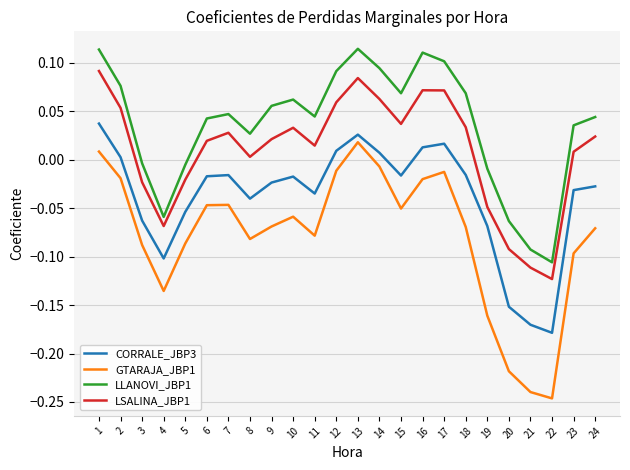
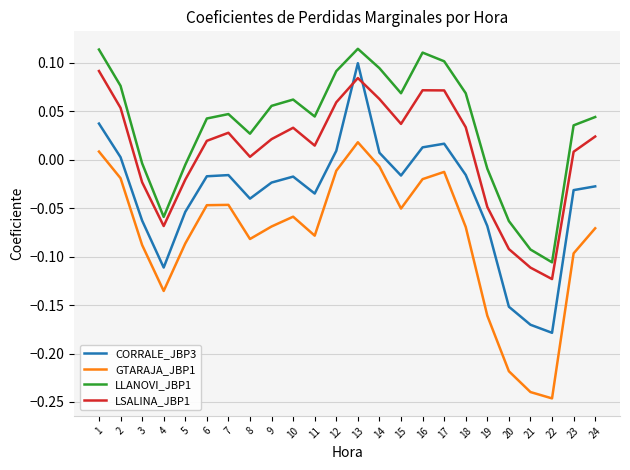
  {
    "CORRALE_JBP3": {
      "1": 0.04,
      "2": 0.00,
      "3": -0.06,
-     "4": -0.10,
+     "4": -0.11,
      "5": -0.05,
      "6": -0.02,
      "7": -0.02,
      "8": -0.04,
      "9": -0.02,
      "10": -0.02,
      "11": -0.03,
      "12": 0.01,
-     "13": 0.03,
+     "13": 0.10,
      "14": 0.01,
      "15": -0.02,
      "16": 0.01,
      "17": 0.02,
      "18": -0.02,
      "19": -0.07,
      "20": -0.15,
      "21": -0.17,
      "22": -0.18,
      "23": -0.03,
      "24": -0.03
    },
    "GTARAJA_JBP1": {
      "1": 0.01,
      "2": -0.02,
      "3": -0.09,
      "4": -0.14,
      "5": -0.09,
      "6": -0.05,
      "7": -0.05,
      "8": -0.08,
      "9": -0.07,
      "10": -0.06,
      "11": -0.08,
      "12": -0.01,
      "13": 0.02,
      "14": -0.01,
      "15": -0.05,
      "16": -0.02,
      "17": -0.01,
      "18": -0.07,
      "19": -0.16,
      "20": -0.22,
      "21": -0.24,
      "22": -0.25,
      "23": -0.10,
      "24": -0.07
    },
    "LLANOVI_JBP1": {
      "1": 0.11,
      "2": 0.08,
      "3": 0.00,
      "4": -0.06,
      "5": -0.01,
      "6": 0.04,
      "7": 0.05,
      "8": 0.03,
      "9": 0.06,
      "10": 0.06,
      "11": 0.04,
      "12": 0.09,
      "13": 0.11,
      "14": 0.09,
      "15": 0.07,
      "16": 0.11,
      "17": 0.10,
      "18": 0.07,
      "19": -0.01,
      "20": -0.06,
      "21": -0.09,
      "22": -0.11,
      "23": 0.04,
      "24": 0.04
    },
    "LSALINA_JBP1": {
      "1": 0.09,
      "2": 0.05,
      "3": -0.02,
      "4": -0.07,
      "5": -0.02,
      "6": 0.02,
      "7": 0.03,
      "8": 0.00,
      "9": 0.02,
      "10": 0.03,
      "11": 0.01,
      "12": 0.06,
      "13": 0.08,
      "14": 0.06,
      "15": 0.04,
      "16": 0.07,
      "17": 0.07,
      "18": 0.03,
      "19": -0.05,
      "20": -0.09,
      "21": -0.11,
      "22": -0.12,
      "23": 0.01,
      "24": 0.02
    }
  }
